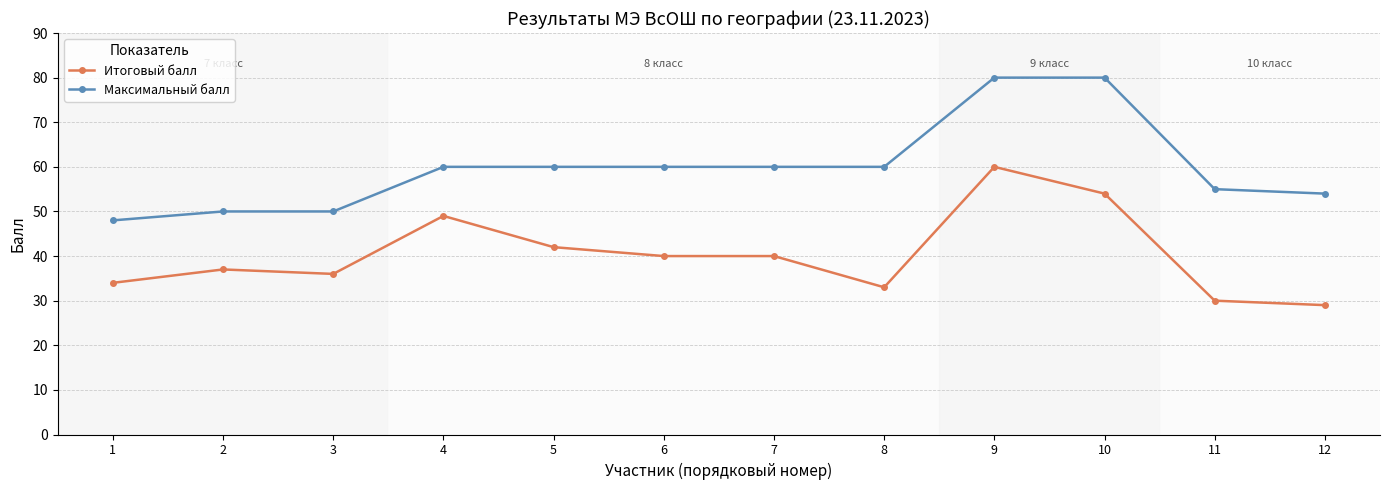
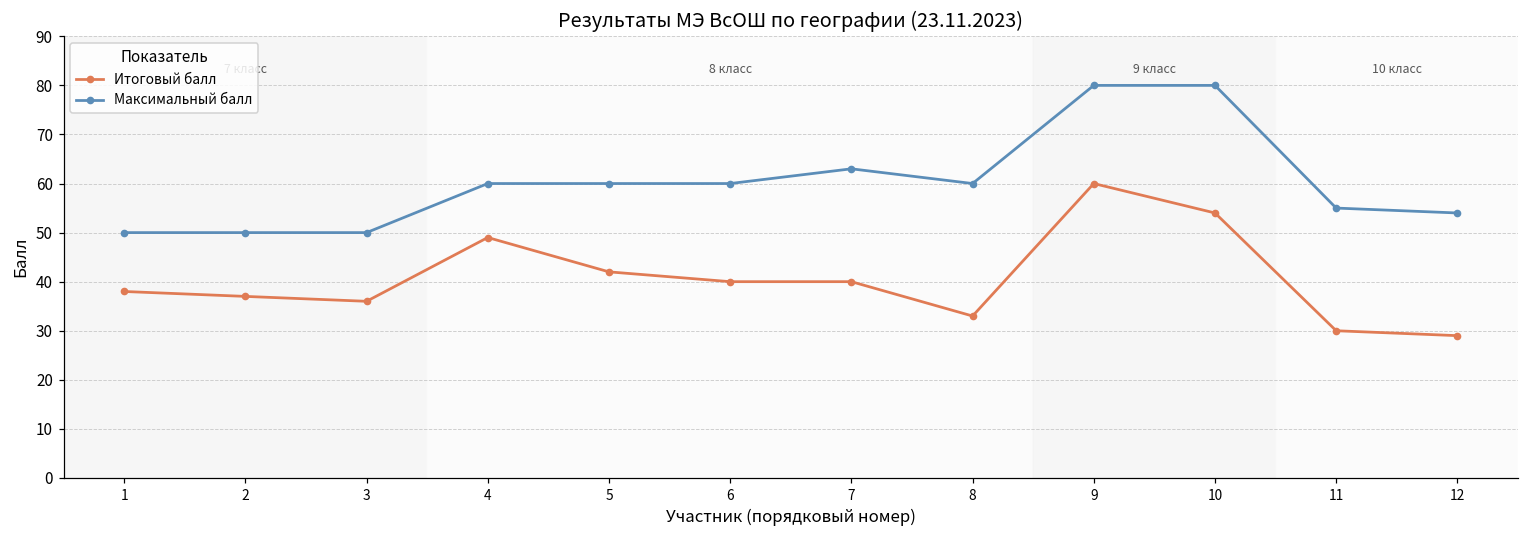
  {
    "Итоговый балл": {
-     "1": 34,
+     "1": 38,
      "2": 37,
      "3": 36,
      "4": 49,
      "5": 42,
      "6": 40,
      "7": 40,
      "8": 33,
      "9": 60,
      "10": 54,
      "11": 30,
      "12": 29
    },
    "Максимальный балл": {
-     "1": 48,
+     "1": 50,
      "2": 50,
      "3": 50,
      "4": 60,
      "5": 60,
      "6": 60,
-     "7": 60,
+     "7": 63,
      "8": 60,
      "9": 80,
      "10": 80,
      "11": 55,
      "12": 54
    }
  }
